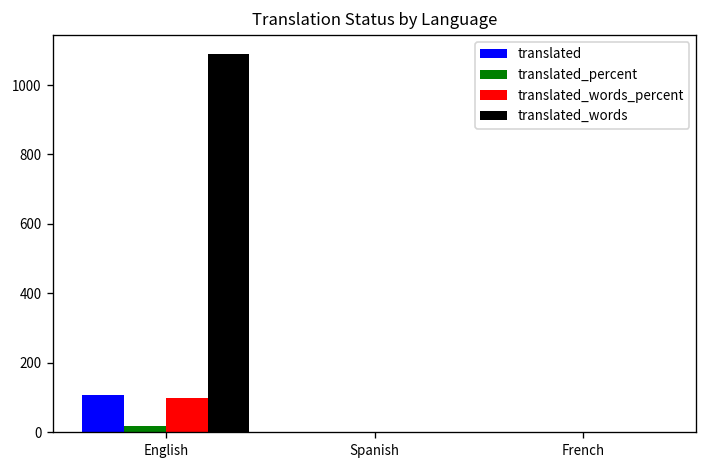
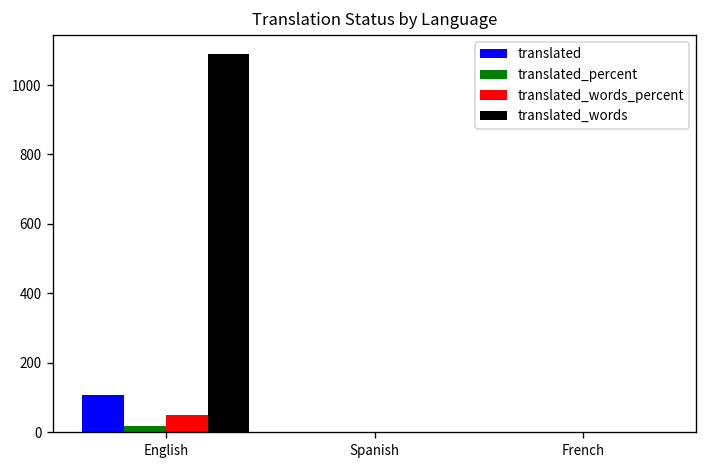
  {
    "translated": {
      "English": 110,
      "Spanish": 0,
      "French": 0
    },
    "translated_percent": {
      "English": 20,
      "Spanish": 0,
      "French": 0
    },
    "translated_words_percent": {
-     "English": 100,
+     "English": 50,
      "Spanish": 0,
      "French": 0
    },
    "translated_words": {
      "English": 1090,
      "Spanish": 0,
      "French": 0
    }
  }
